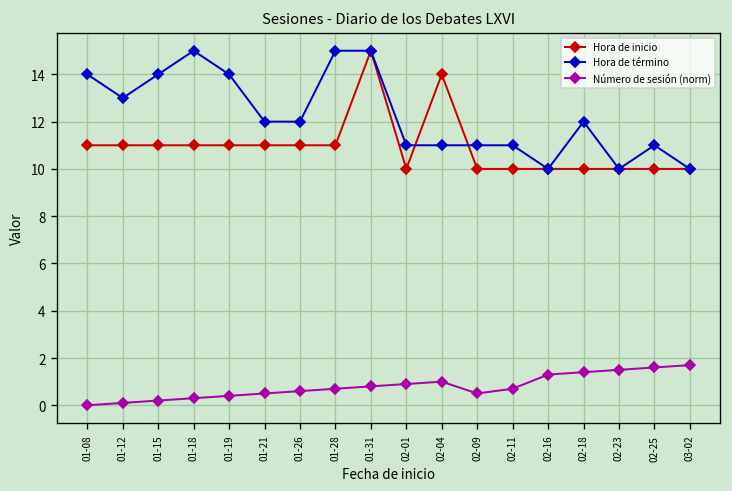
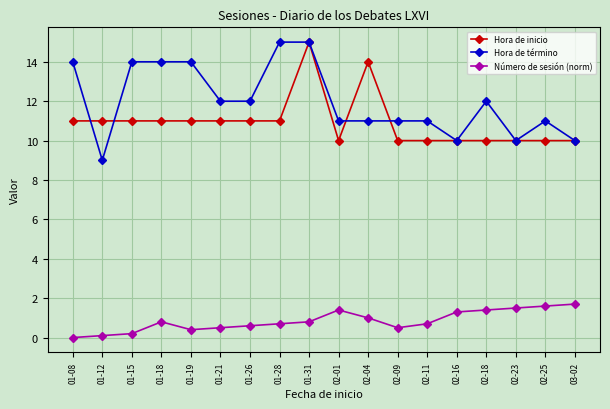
  {
    "Hora de inicio": {
      "01-08": 11.0,
      "01-12": 11.0,
      "01-15": 11.0,
      "01-18": 11.0,
      "01-19": 11.0,
      "01-21": 11.0,
      "01-26": 11.0,
      "01-28": 11.0,
      "02-01": 10.0,
      "02-04": 14.0,
      "02-09": 10.0,
      "02-11": 10.0,
      "02-18": 10.0,
      "02-25": 10.0
    },
    "Hora de término": {
      "01-08": 14,
-     "01-12": 13,
+     "01-12": 9,
      "01-15": 14,
-     "01-18": 15,
+     "01-18": 14,
      "01-19": 14,
      "01-21": 12,
      "01-26": 12,
      "01-28": 15,
      "02-01": 11,
      "02-04": 11,
      "02-09": 11,
      "02-11": 11,
      "02-18": 12,
      "02-25": 11
    },
    "Número de sesión (norm)": {
      "01-08": 0.0,
      "01-12": 0.1,
      "01-15": 0.2,
-     "01-18": 0.3,
+     "01-18": 0.8,
      "01-19": 0.4,
      "01-21": 0.5,
      "01-26": 0.6,
      "01-28": 0.7,
      "01-31": 0.8,
-     "02-01": 0.9,
+     "02-01": 1.4,
      "02-04": 1.0,
      "02-09": 0.5,
      "02-11": 0.7,
      "02-16": 1.3,
      "02-18": 1.4,
      "02-23": 1.5,
      "02-25": 1.6,
      "03-02": 1.7
    }
  }
